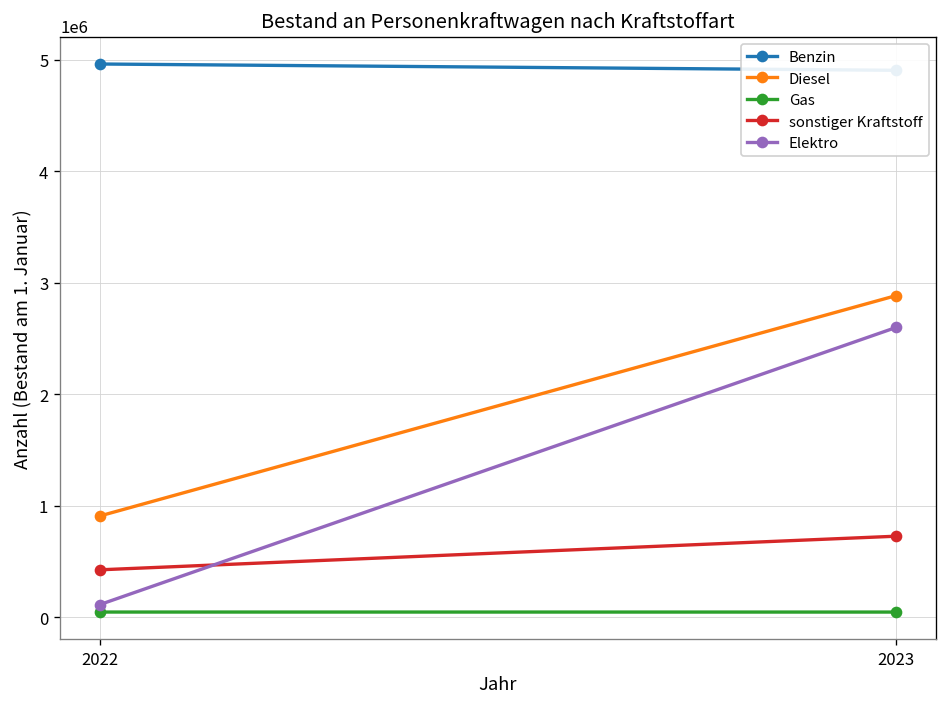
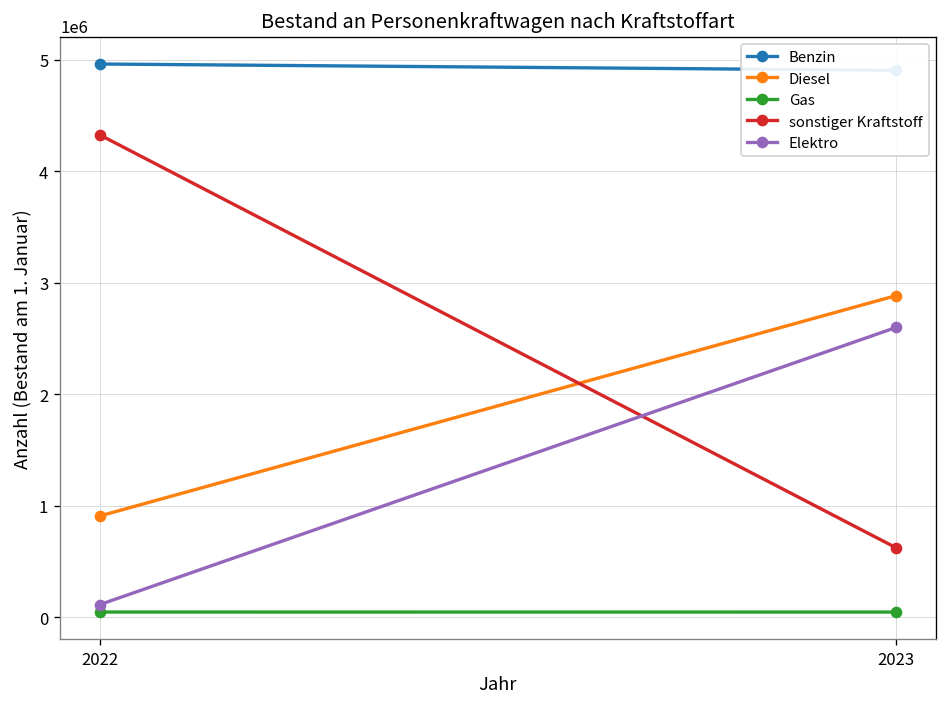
  {
    "Benzin": {
      "2022": 5000000
    },
    "Diesel": {
      "2022": 900000,
      "2023": 2900000
    },
    "Gas": {
      "2022": 0,
      "2023": 0
    },
    "sonstiger Kraftstoff": {
-     "2022": 400000,
-     "2023": 700000
+     "2022": 4300000,
+     "2023": 600000
    },
    "Elektro": {
      "2022": 100000,
      "2023": 2600000
    }
  }
